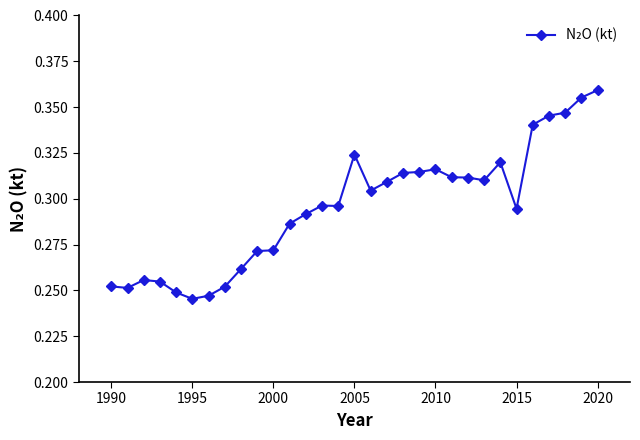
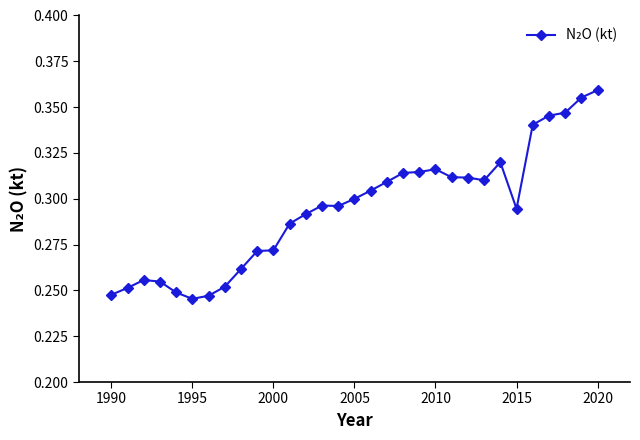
  {
-   "1990": 0.252,
+   "1990": 0.248,
    "1995": 0.245,
    "2000": 0.272,
-   "2005": 0.324,
+   "2005": 0.300,
    "2010": 0.316,
    "2015": 0.295,
    "2020": 0.359
  }
